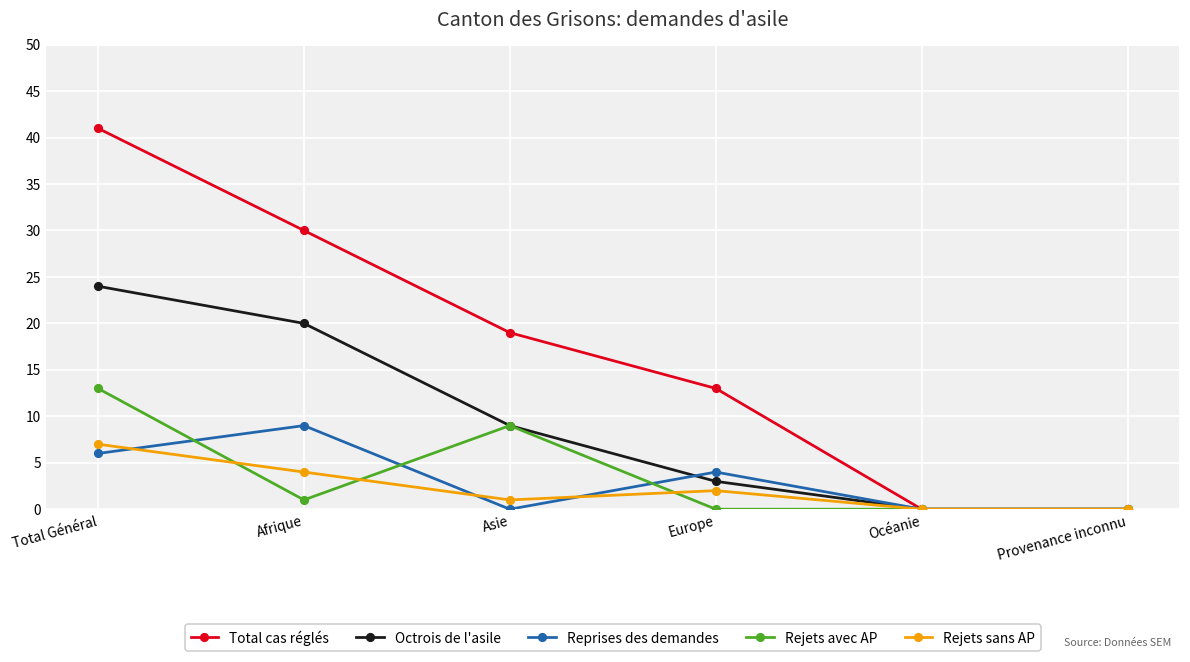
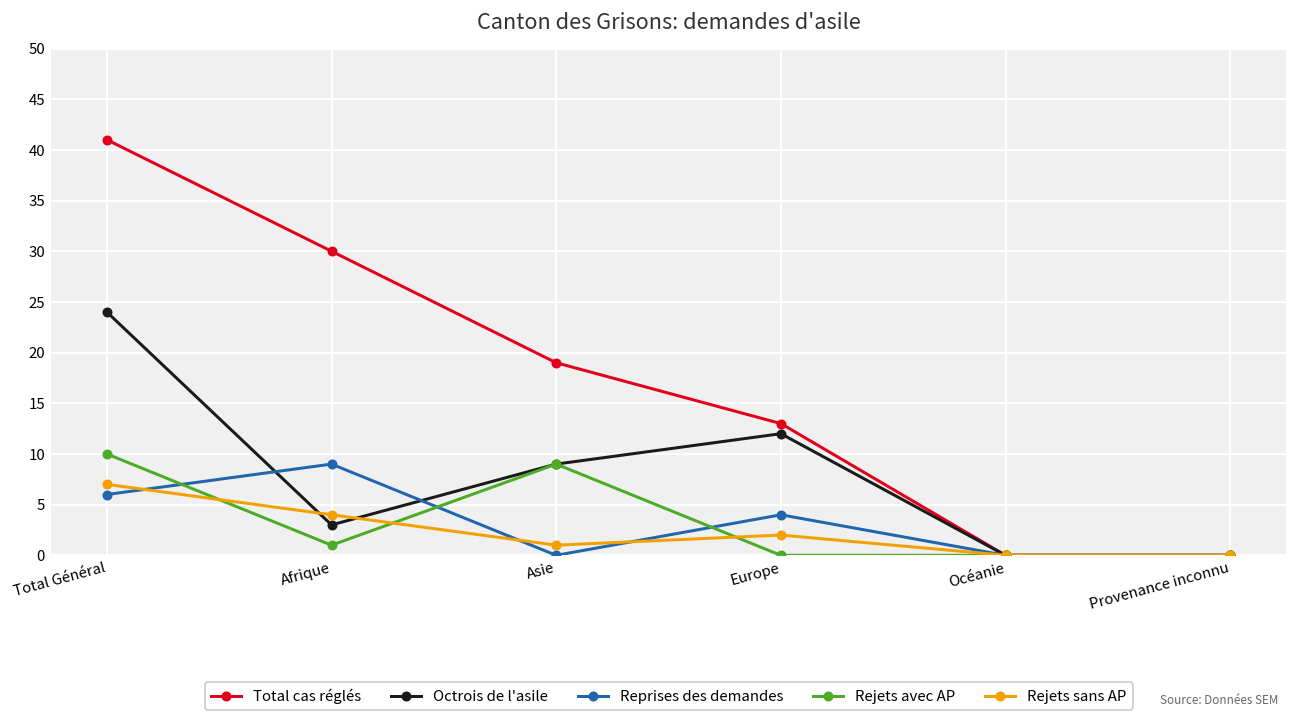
  {
    "Total cas réglés": {
      "Total Général": 41,
      "Afrique": 30,
      "Asie": 19,
      "Europe": 13
    },
    "Octrois de l'asile": {
      "Total Général": 24,
-     "Afrique": 20,
-     "Europe": 3
+     "Afrique": 3,
+     "Europe": 12
    },
    "Reprises des demandes": {
      "Total Général": 6,
      "Afrique": 9,
      "Asie": 0,
      "Europe": 4
    },
    "Rejets avec AP": {
-     "Total Général": 13,
+     "Total Général": 10,
      "Afrique": 1,
      "Europe": 0
    },
    "Rejets sans AP": {
      "Total Général": 7,
      "Afrique": 4,
      "Asie": 1,
      "Europe": 2
    }
  }
